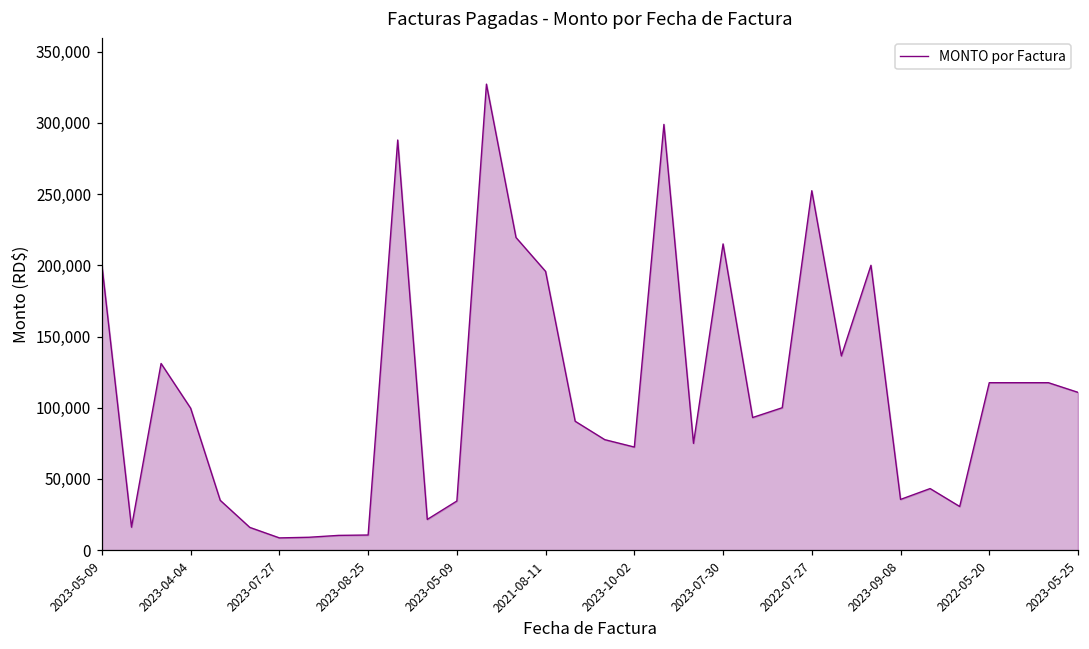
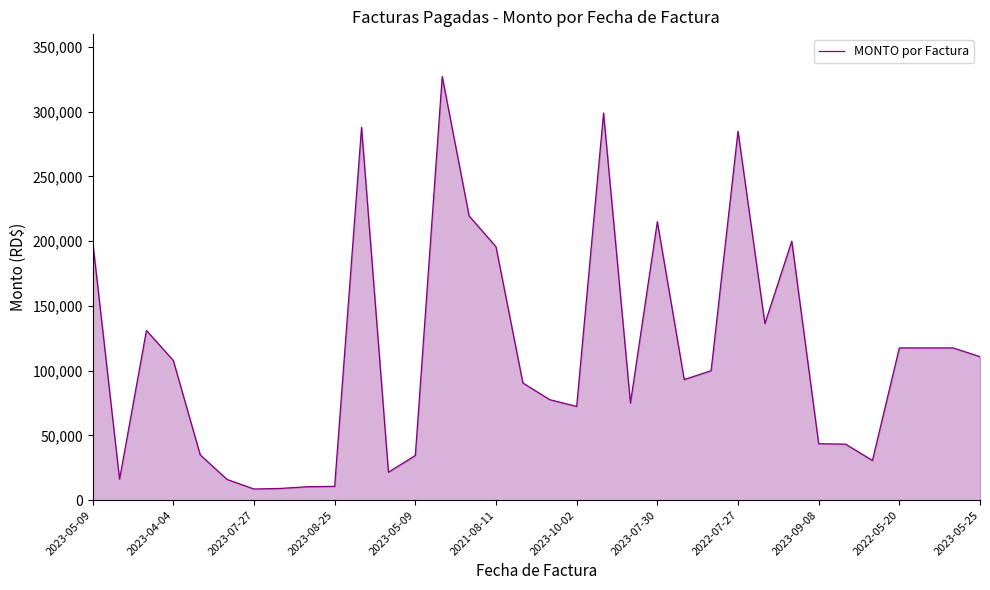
  {
-   "2023-04-04": "100,000",
+   "2023-04-04": "108,000",
    "2023-07-27": "9,000",
    "2021-08-11": "196,000",
    "2023-10-02": "72,000",
    "2023-07-30": "215,000",
-   "2022-07-27": "252,000",
-   "2023-09-08": "36,000",
+   "2022-07-27": "285,000",
+   "2023-09-08": "44,000",
    "2023-05-25": "111,000"
  }
